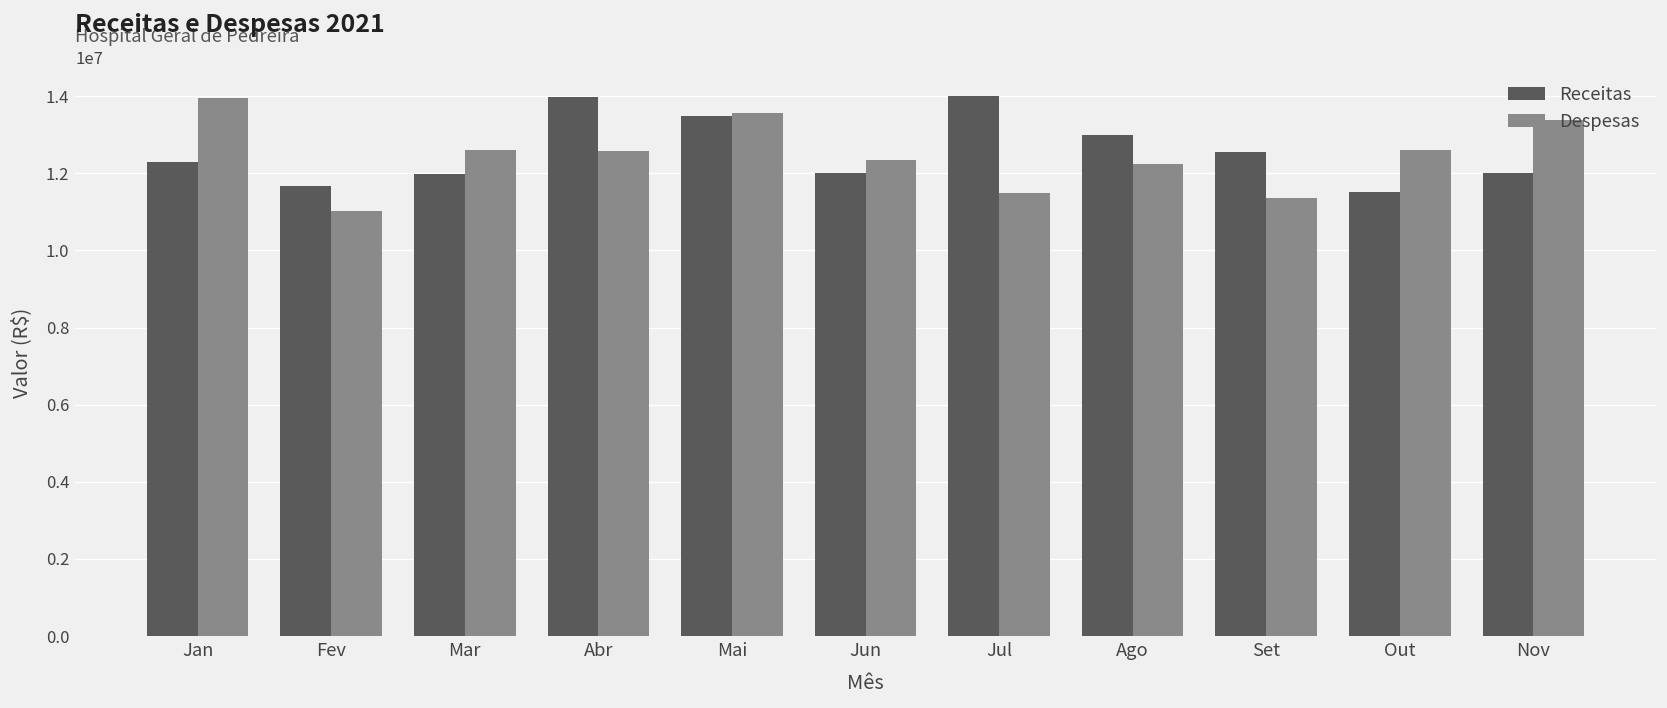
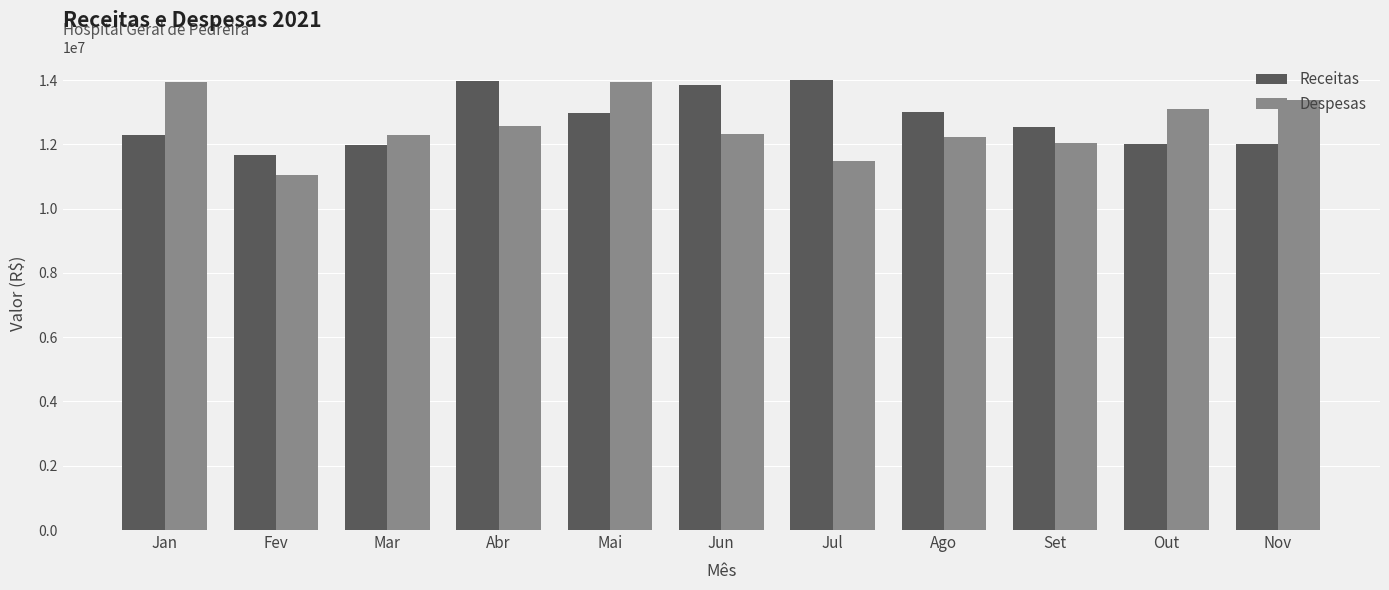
  {
    "Receitas": {
      "Jan": 12300000,
      "Fev": 11700000,
      "Mar": 12000000,
      "Abr": 14000000,
-     "Mai": 13500000,
-     "Jun": 12000000,
+     "Mai": 13000000,
+     "Jun": 13900000,
      "Jul": 14000000,
      "Ago": 13000000,
      "Set": 12600000,
-     "Out": 11500000,
+     "Out": 12000000,
      "Nov": 12000000
    },
    "Despesas": {
      "Jan": 13900000,
      "Fev": 11000000,
-     "Mar": 12600000,
+     "Mar": 12300000,
      "Abr": 12600000,
-     "Mai": 13600000,
+     "Mai": 13900000,
      "Jun": 12300000,
      "Jul": 11500000,
      "Ago": 12200000,
-     "Set": 11400000,
-     "Out": 12600000,
+     "Set": 12000000,
+     "Out": 13100000,
      "Nov": 13400000
    }
  }
